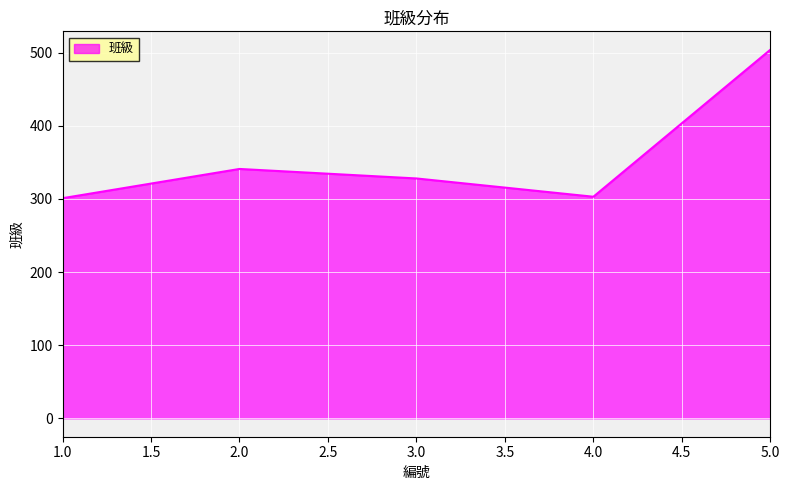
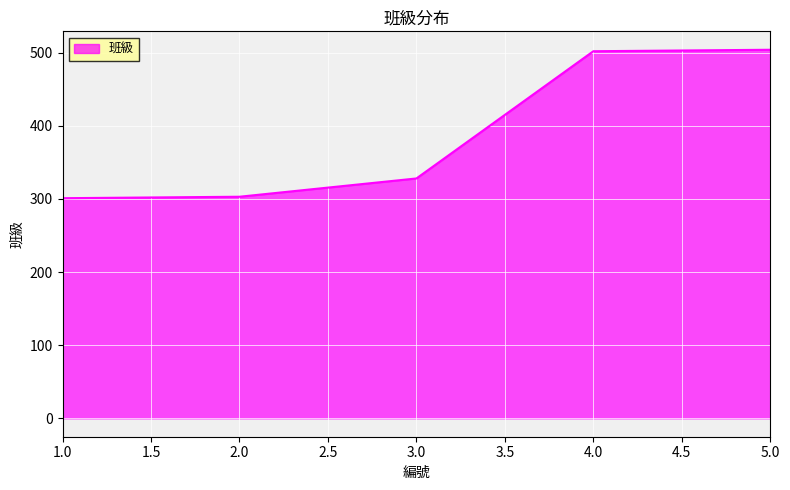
  {
    "1.0": 300,
-   "2.0": 340,
+   "2.0": 300,
    "3.0": 330,
-   "4.0": 300,
+   "4.0": 500,
    "5.0": 500
  }
